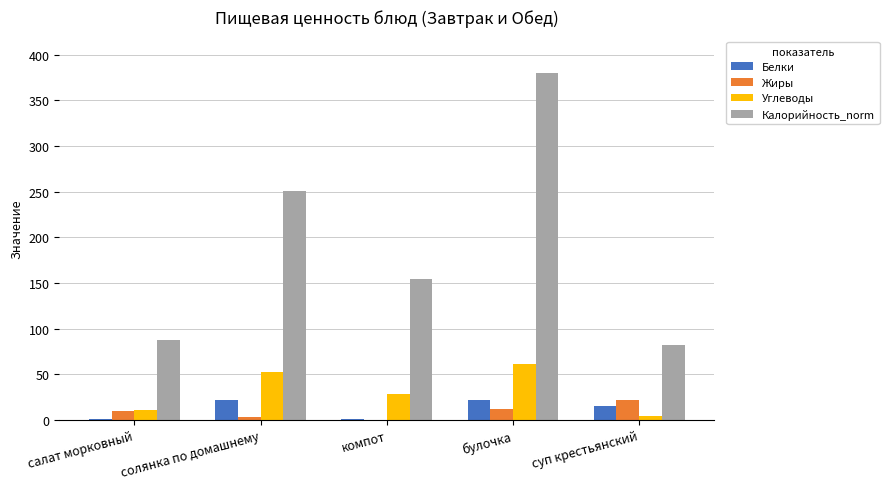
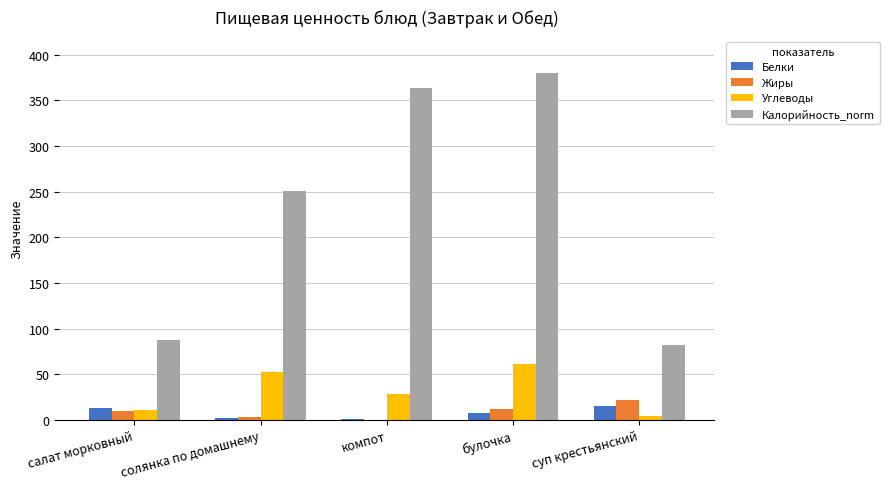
  {
    "Белки": {
-     "салат морковный": 0,
-     "солянка по домашнему": 20,
-     "булочка": 20,
+     "салат морковный": 10,
+     "солянка по домашнему": 0,
+     "булочка": 10,
      "суп крестьянский": 20
    },
    "Жиры": {
      "салат морковный": 10,
      "солянка по домашнему": 0,
      "компот": 0,
      "булочка": 10,
      "суп крестьянский": 20
    },
    "Углеводы": {
      "салат морковный": 10,
      "солянка по домашнему": 50,
      "компот": 30,
      "булочка": 60,
      "суп крестьянский": 0
    },
    "Калорийность_norm": {
      "салат морковный": 90,
      "солянка по домашнему": 250,
-     "компот": 150,
+     "компот": 360,
      "булочка": 380,
      "суп крестьянский": 80
    }
  }
